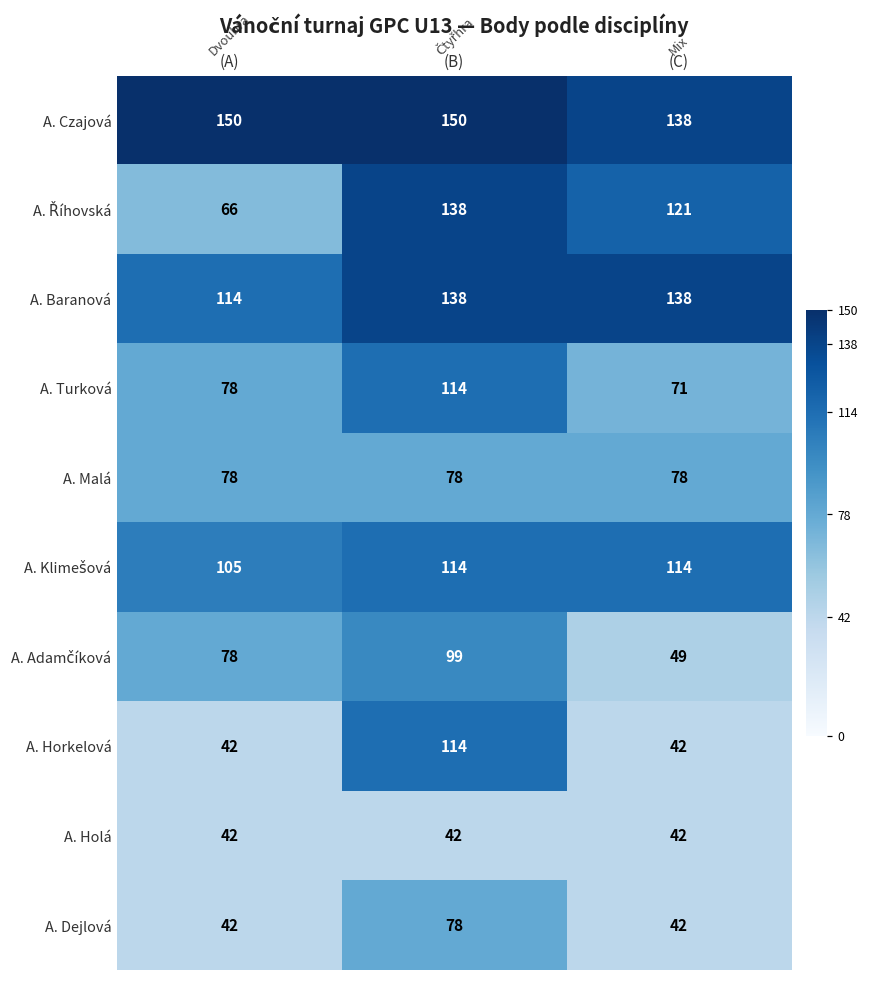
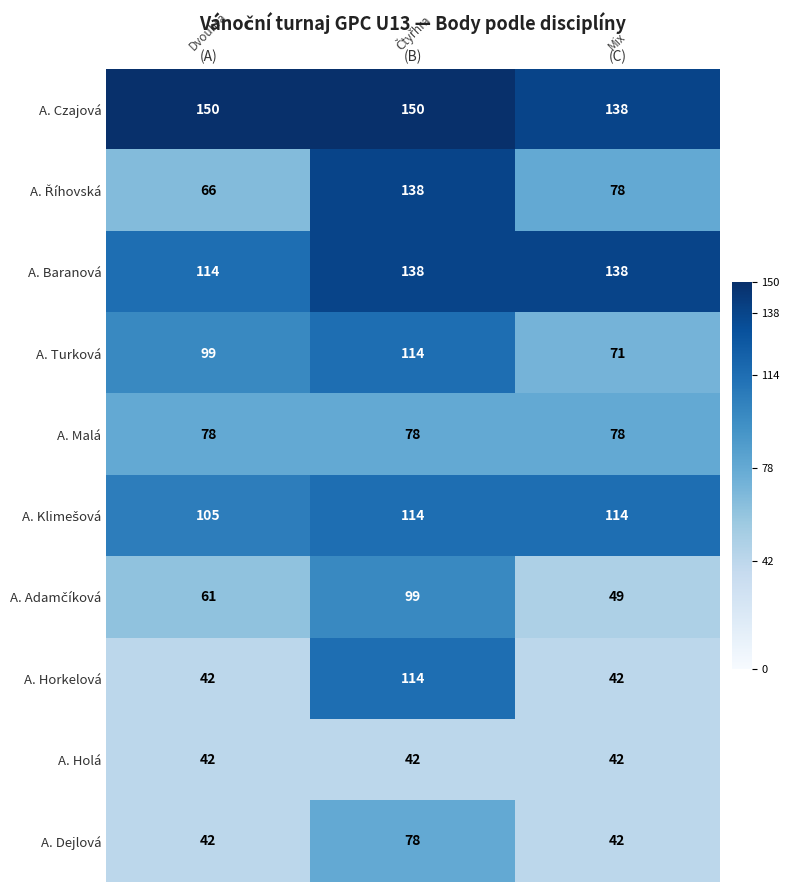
  {
    "A. Czajová": {
      "(A)": 150,
      "(B)": 150,
      "(C)": 138
    },
    "A. Říhovská": {
      "(A)": 66,
      "(B)": 138,
-     "(C)": 121
+     "(C)": 78
    },
    "A. Baranová": {
      "(A)": 114,
      "(B)": 138,
      "(C)": 138
    },
    "A. Turková": {
-     "(A)": 78,
+     "(A)": 99,
      "(B)": 114,
      "(C)": 71
    },
    "A. Malá": {
      "(A)": 78,
      "(B)": 78,
      "(C)": 78
    },
    "A. Klimešová": {
      "(A)": 105,
      "(B)": 114,
      "(C)": 114
    },
    "A. Adamčíková": {
-     "(A)": 78,
+     "(A)": 61,
      "(B)": 99,
      "(C)": 49
    },
    "A. Horkelová": {
      "(A)": 42,
      "(B)": 114,
      "(C)": 42
    },
    "A. Holá": {
      "(A)": 42,
      "(B)": 42,
      "(C)": 42
    },
    "A. Dejlová": {
      "(A)": 42,
      "(B)": 78,
      "(C)": 42
    }
  }
